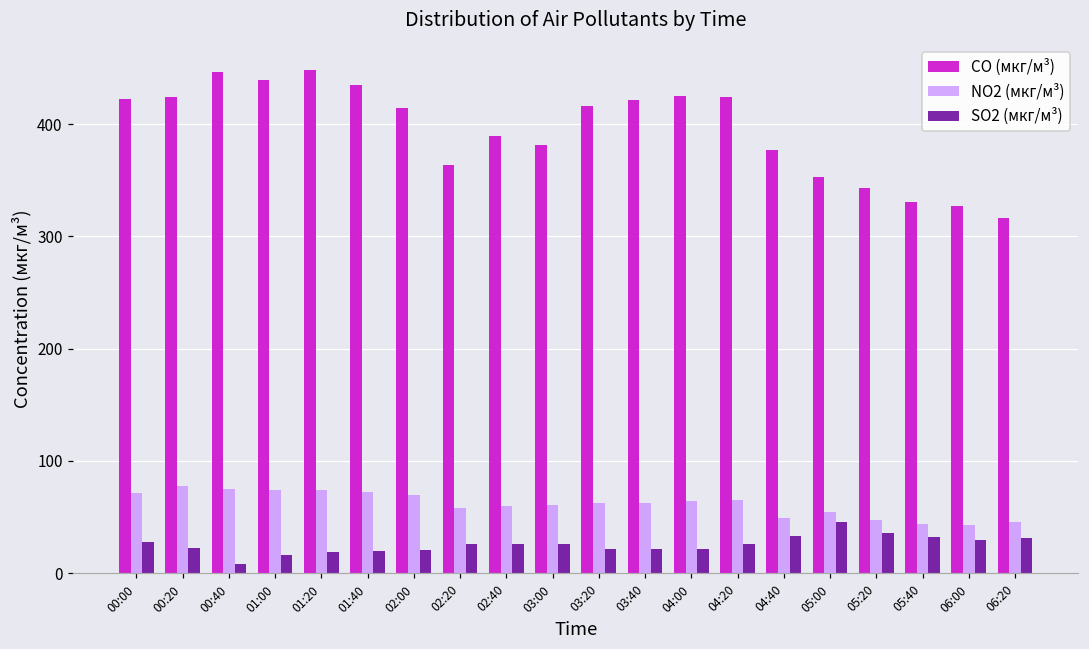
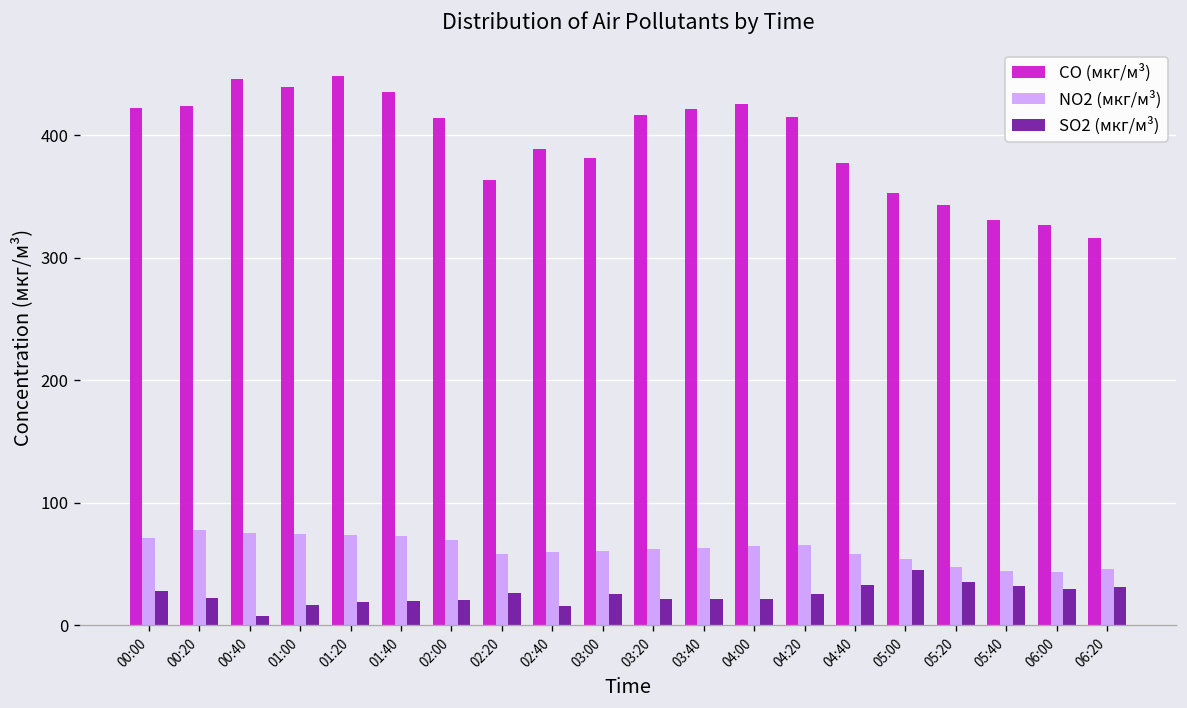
  {
    "CO (мкг/м³)": {
      "00:00": 422,
      "00:20": 424,
      "00:40": 446,
      "01:00": 440,
      "01:20": 448,
      "01:40": 435,
      "02:00": 414,
      "02:20": 363,
      "02:40": 389,
      "03:00": 382,
      "03:20": 416,
      "03:40": 422,
      "04:00": 425,
-     "04:20": 424,
+     "04:20": 415,
      "04:40": 377,
      "05:00": 353,
      "05:20": 343,
      "05:40": 330,
      "06:00": 327,
      "06:20": 316
    },
    "NO2 (мкг/м³)": {
      "00:00": 71,
      "00:20": 78,
      "00:40": 75,
      "01:00": 74,
      "01:20": 74,
      "01:40": 73,
      "02:00": 70,
      "02:20": 58,
      "02:40": 60,
      "03:00": 61,
      "03:20": 62,
      "03:40": 63,
      "04:00": 65,
      "04:20": 65,
-     "04:40": 49,
+     "04:40": 58,
      "05:00": 54,
      "05:20": 47,
      "05:40": 44,
      "06:00": 43,
      "06:20": 46
    },
    "SO2 (мкг/м³)": {
      "00:00": 28,
      "00:20": 23,
      "00:40": 8,
      "01:00": 16,
      "01:20": 19,
      "01:40": 20,
      "02:00": 21,
      "02:20": 26,
-     "02:40": 26,
+     "02:40": 16,
      "03:00": 25,
      "03:20": 21,
      "03:40": 21,
      "04:00": 21,
      "04:20": 26,
      "04:40": 33,
      "05:00": 45,
      "05:20": 35,
      "05:40": 32,
      "06:00": 30,
      "06:20": 31
    }
  }
